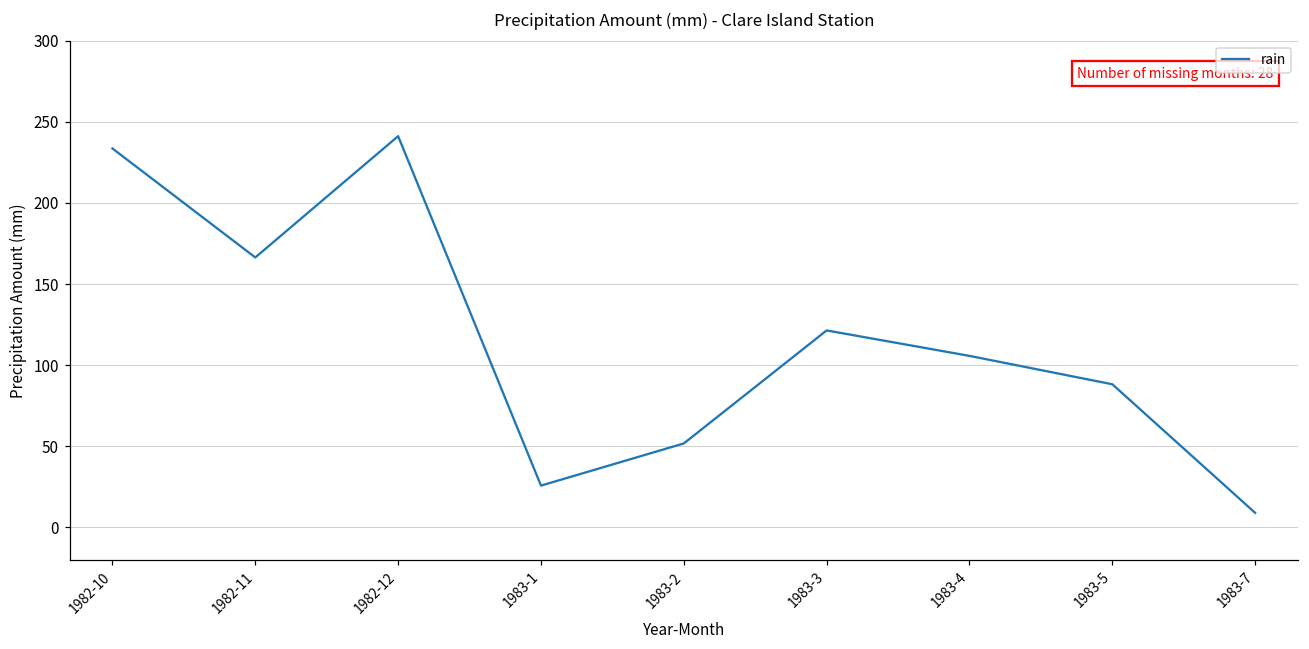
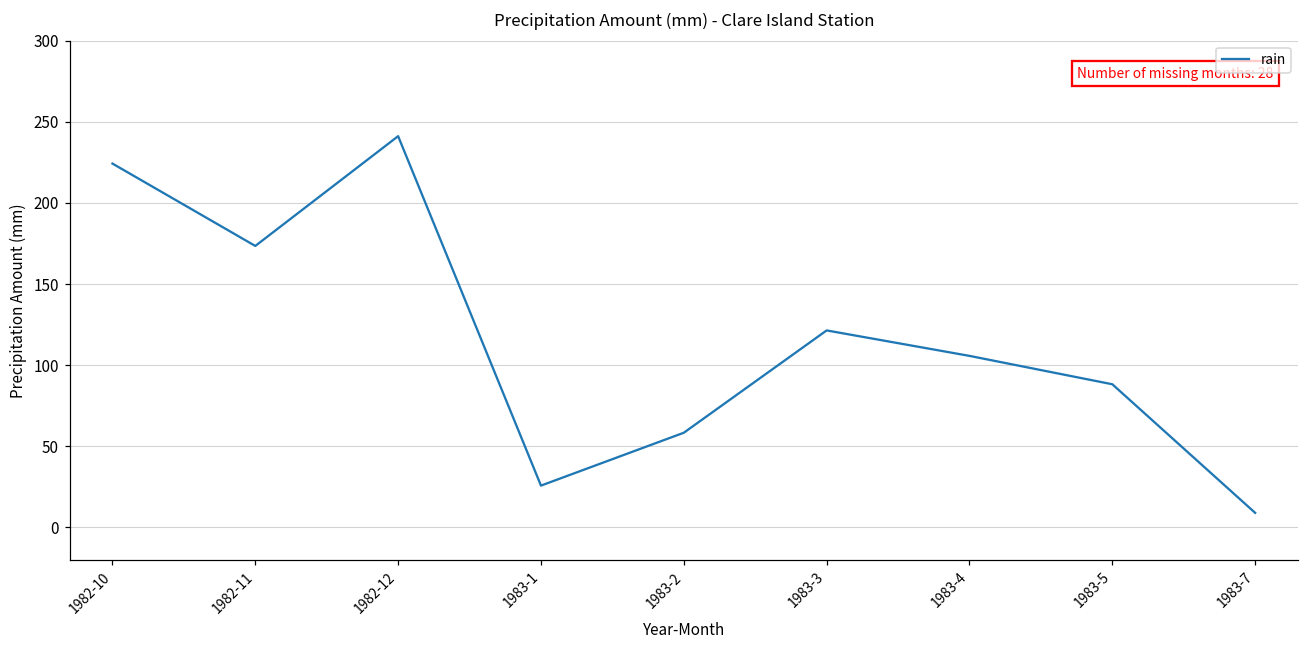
  {
-   "1982-10": 234,
-   "1982-11": 166,
+   "1982-10": 224,
+   "1982-11": 174,
    "1982-12": 241,
    "1983-1": 26,
-   "1983-2": 52,
+   "1983-2": 58,
    "1983-3": 121,
    "1983-4": 106,
    "1983-5": 88,
    "1983-7": 9
  }
